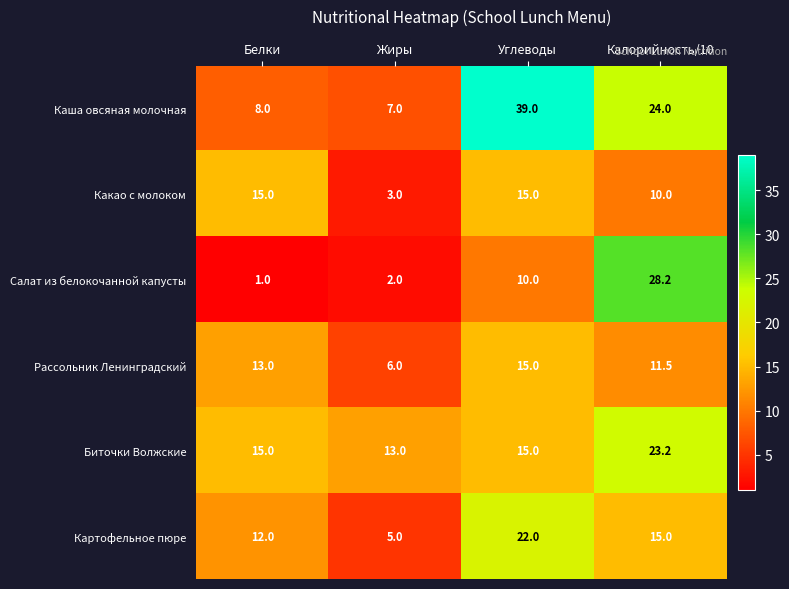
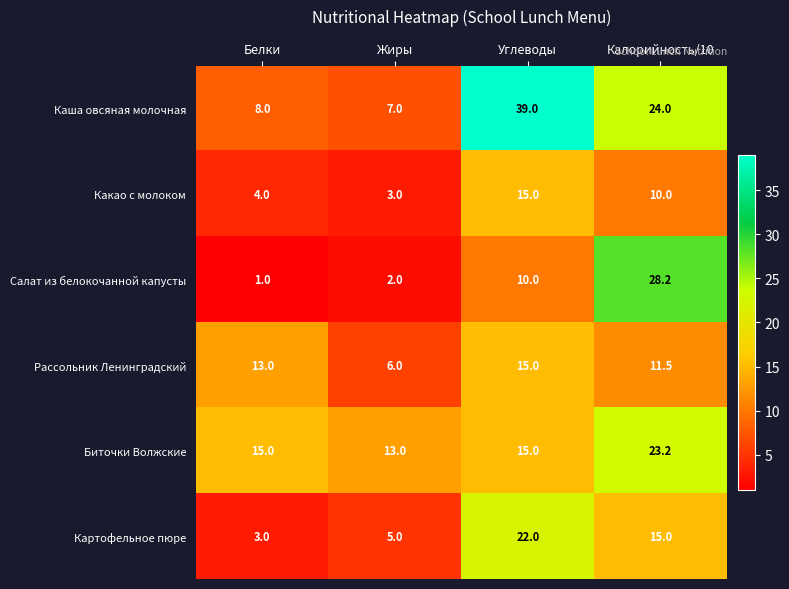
  {
    "Каша овсяная молочная": {
      "Белки": 8.0,
      "Жиры": 7.0,
      "Углеводы": 39.0,
      "Калорийность/10": 24.0
    },
    "Какао с молоком": {
-     "Белки": 15.0,
+     "Белки": 4.0,
      "Жиры": 3.0,
      "Углеводы": 15.0,
      "Калорийность/10": 10.0
    },
    "Салат из белокочанной капусты": {
      "Белки": 1.0,
      "Жиры": 2.0,
      "Углеводы": 10.0,
      "Калорийность/10": 28.2
    },
    "Рассольник Ленинградский": {
      "Белки": 13.0,
      "Жиры": 6.0,
      "Углеводы": 15.0,
      "Калорийность/10": 11.5
    },
    "Биточки Волжские": {
      "Белки": 15.0,
      "Жиры": 13.0,
      "Углеводы": 15.0,
      "Калорийность/10": 23.2
    },
    "Картофельное пюре": {
-     "Белки": 12.0,
+     "Белки": 3.0,
      "Жиры": 5.0,
      "Углеводы": 22.0,
      "Калорийность/10": 15.0
    }
  }
